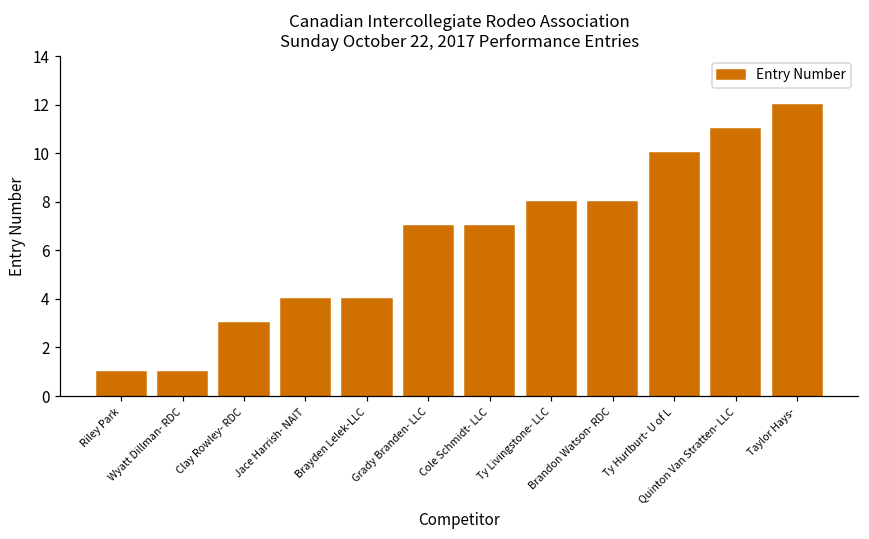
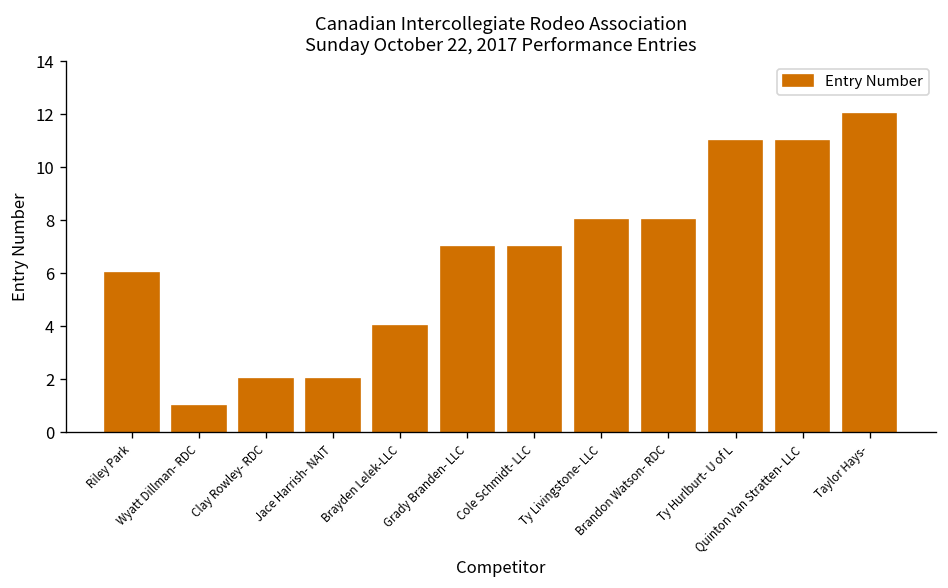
  {
-   "Riley Park": 1,
+   "Riley Park": 6,
    "Wyatt Dillman- RDC": 1,
-   "Clay Rowley- RDC": 3,
-   "Jace Harrish- NAIT": 4,
+   "Clay Rowley- RDC": 2,
+   "Jace Harrish- NAIT": 2,
    "Brayden Lelek-LLC": 4,
    "Grady Branden- LLC": 7,
    "Cole Schmidt- LLC": 7,
    "Ty Livingstone- LLC": 8,
    "Brandon Watson- RDC": 8,
-   "Ty Hurlburt- U of L": 10,
+   "Ty Hurlburt- U of L": 11,
    "Quinton Van Stratten- LLC": 11,
    "Taylor Hays-": 12
  }
